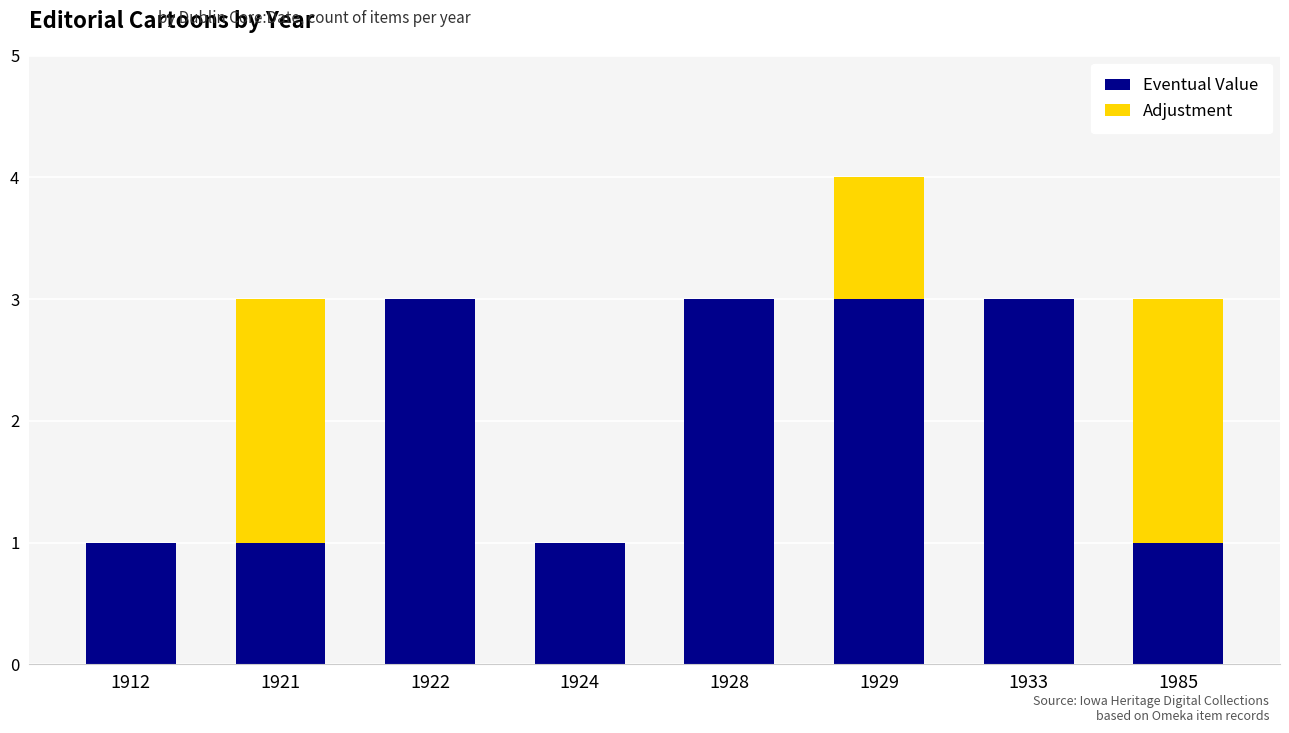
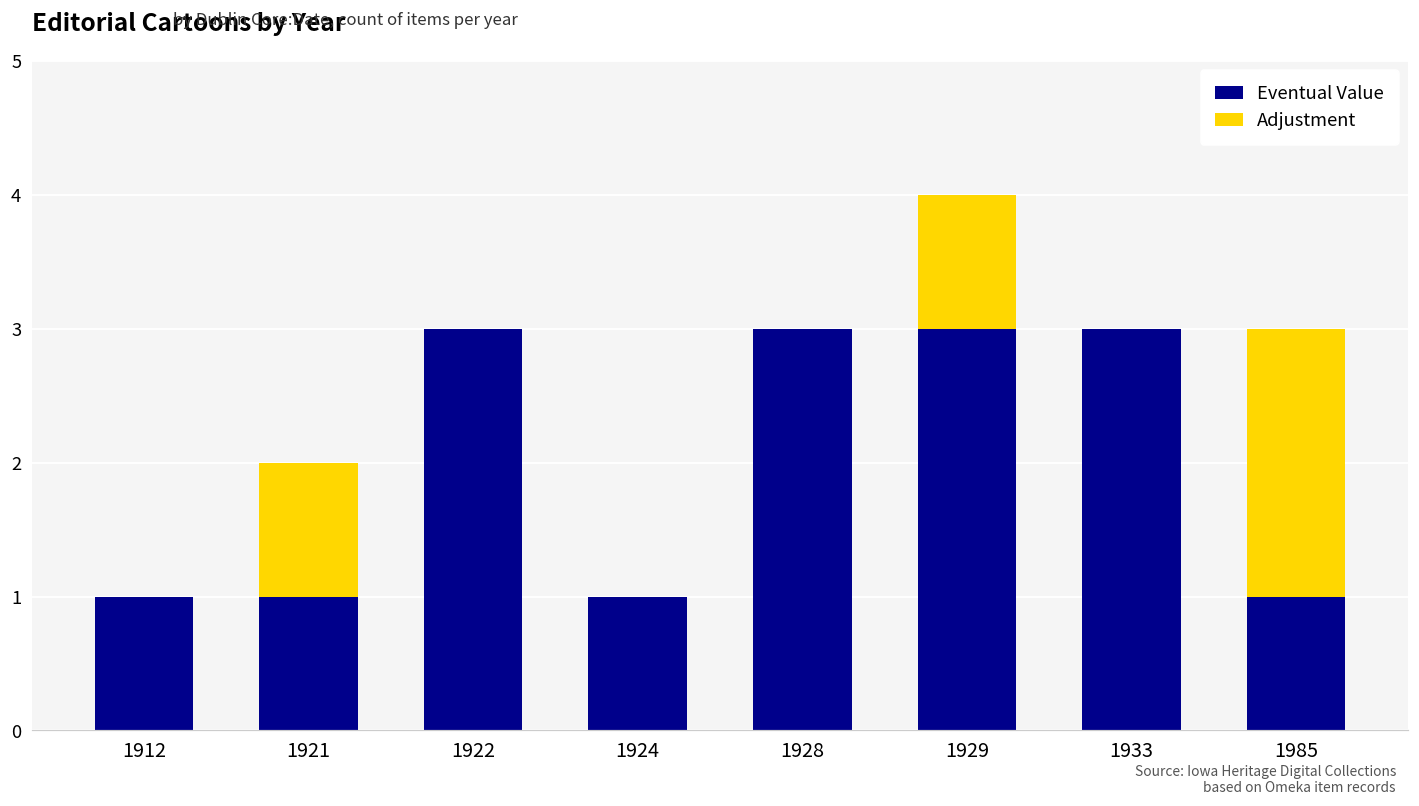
  {
    "Eventual Value": {
      "1912": 1,
      "1921": 1,
      "1922": 3,
      "1924": 1,
      "1928": 3,
      "1929": 3,
      "1933": 3,
      "1985": 1
    },
    "Adjustment": {
      "1912": 0,
-     "1921": 2,
+     "1921": 1,
      "1922": 0,
      "1924": 0,
      "1928": 0,
      "1929": 1,
      "1933": 0,
      "1985": 2
    }
  }
